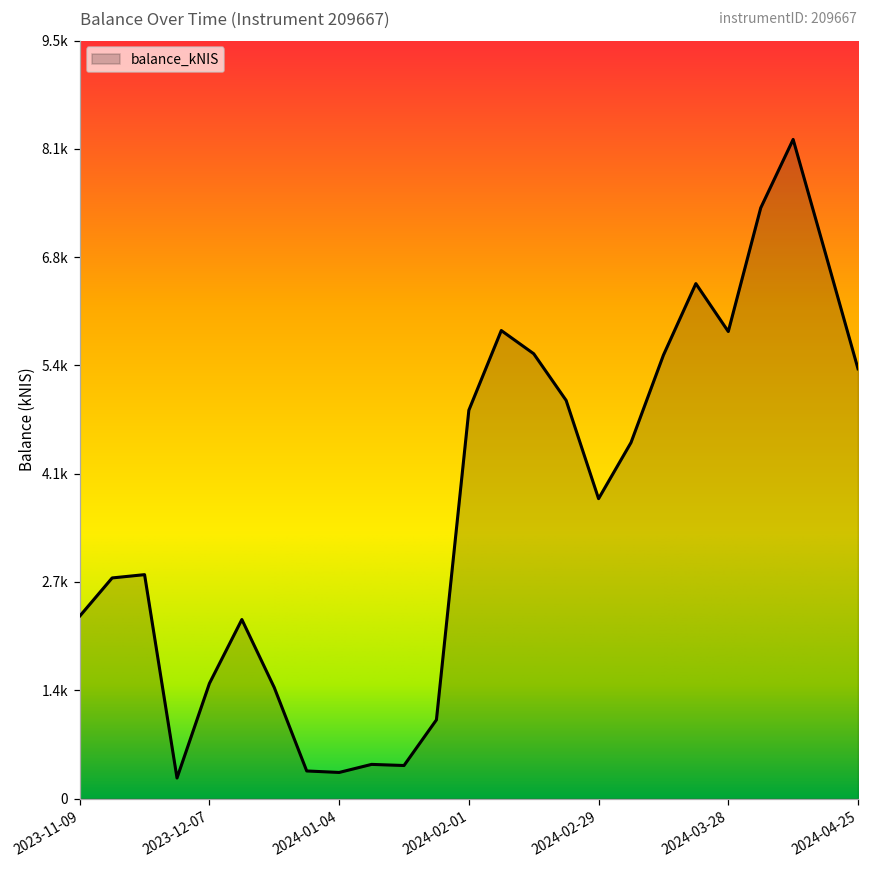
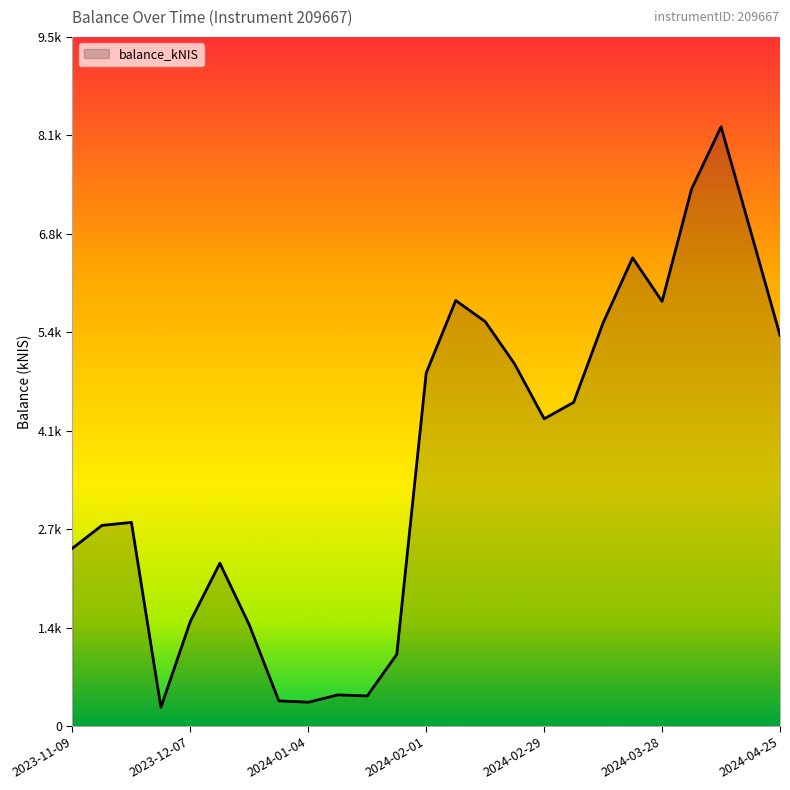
  {
-   "2023-11-09": 2300,
+   "2023-11-09": 2400,
    "2023-12-07": 1400,
    "2024-01-04": 300,
    "2024-02-01": 4800,
-   "2024-02-29": 3700,
+   "2024-02-29": 4200,
    "2024-03-28": 5800,
    "2024-04-25": 5400
  }
